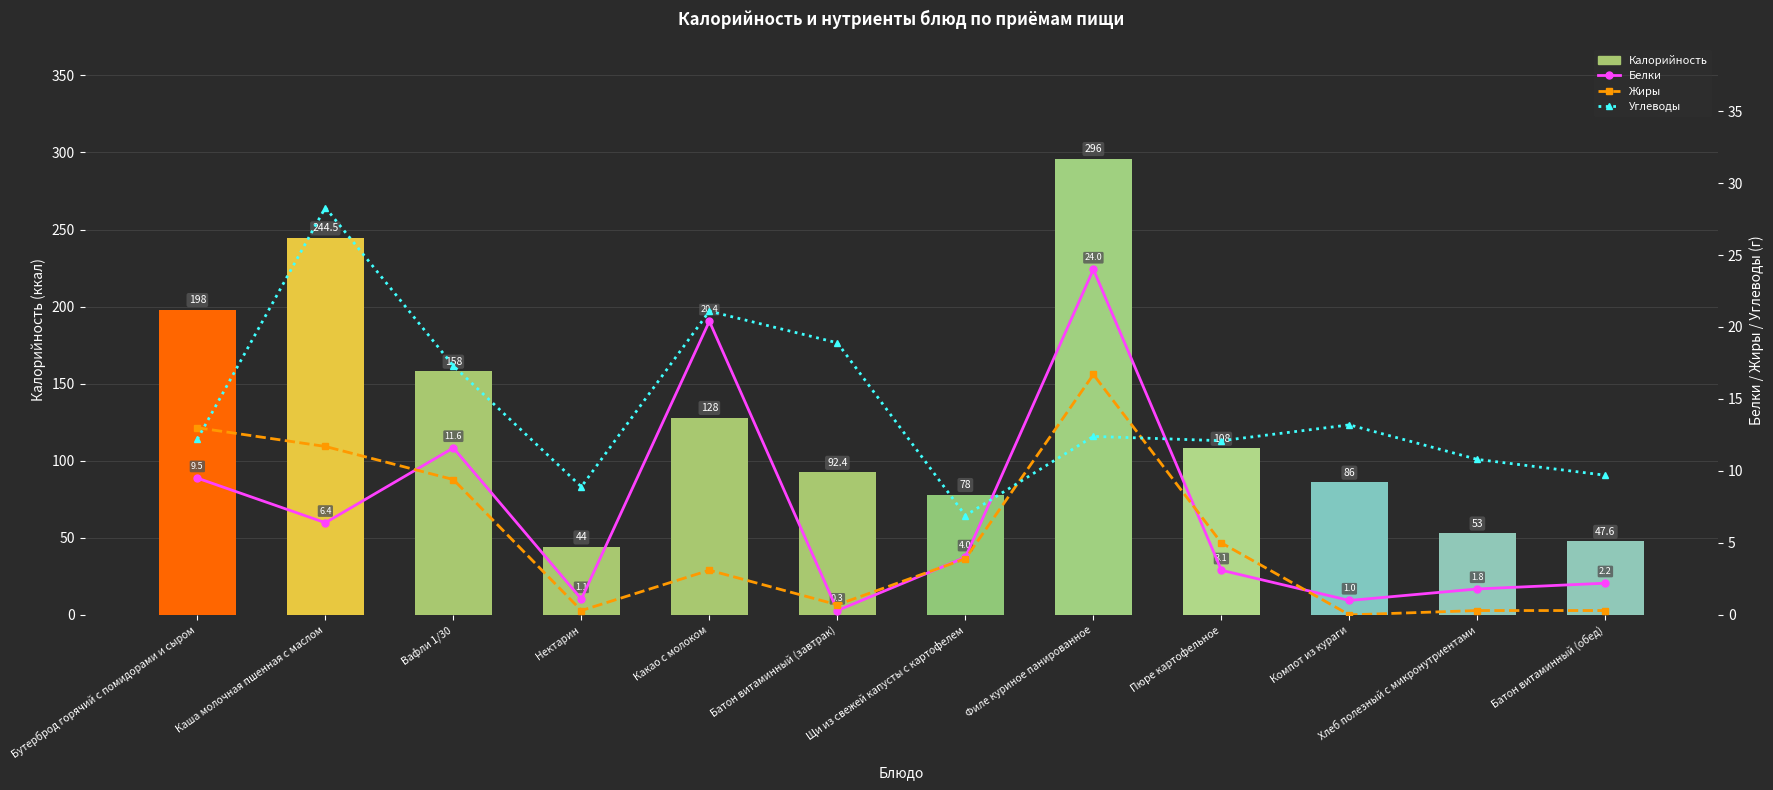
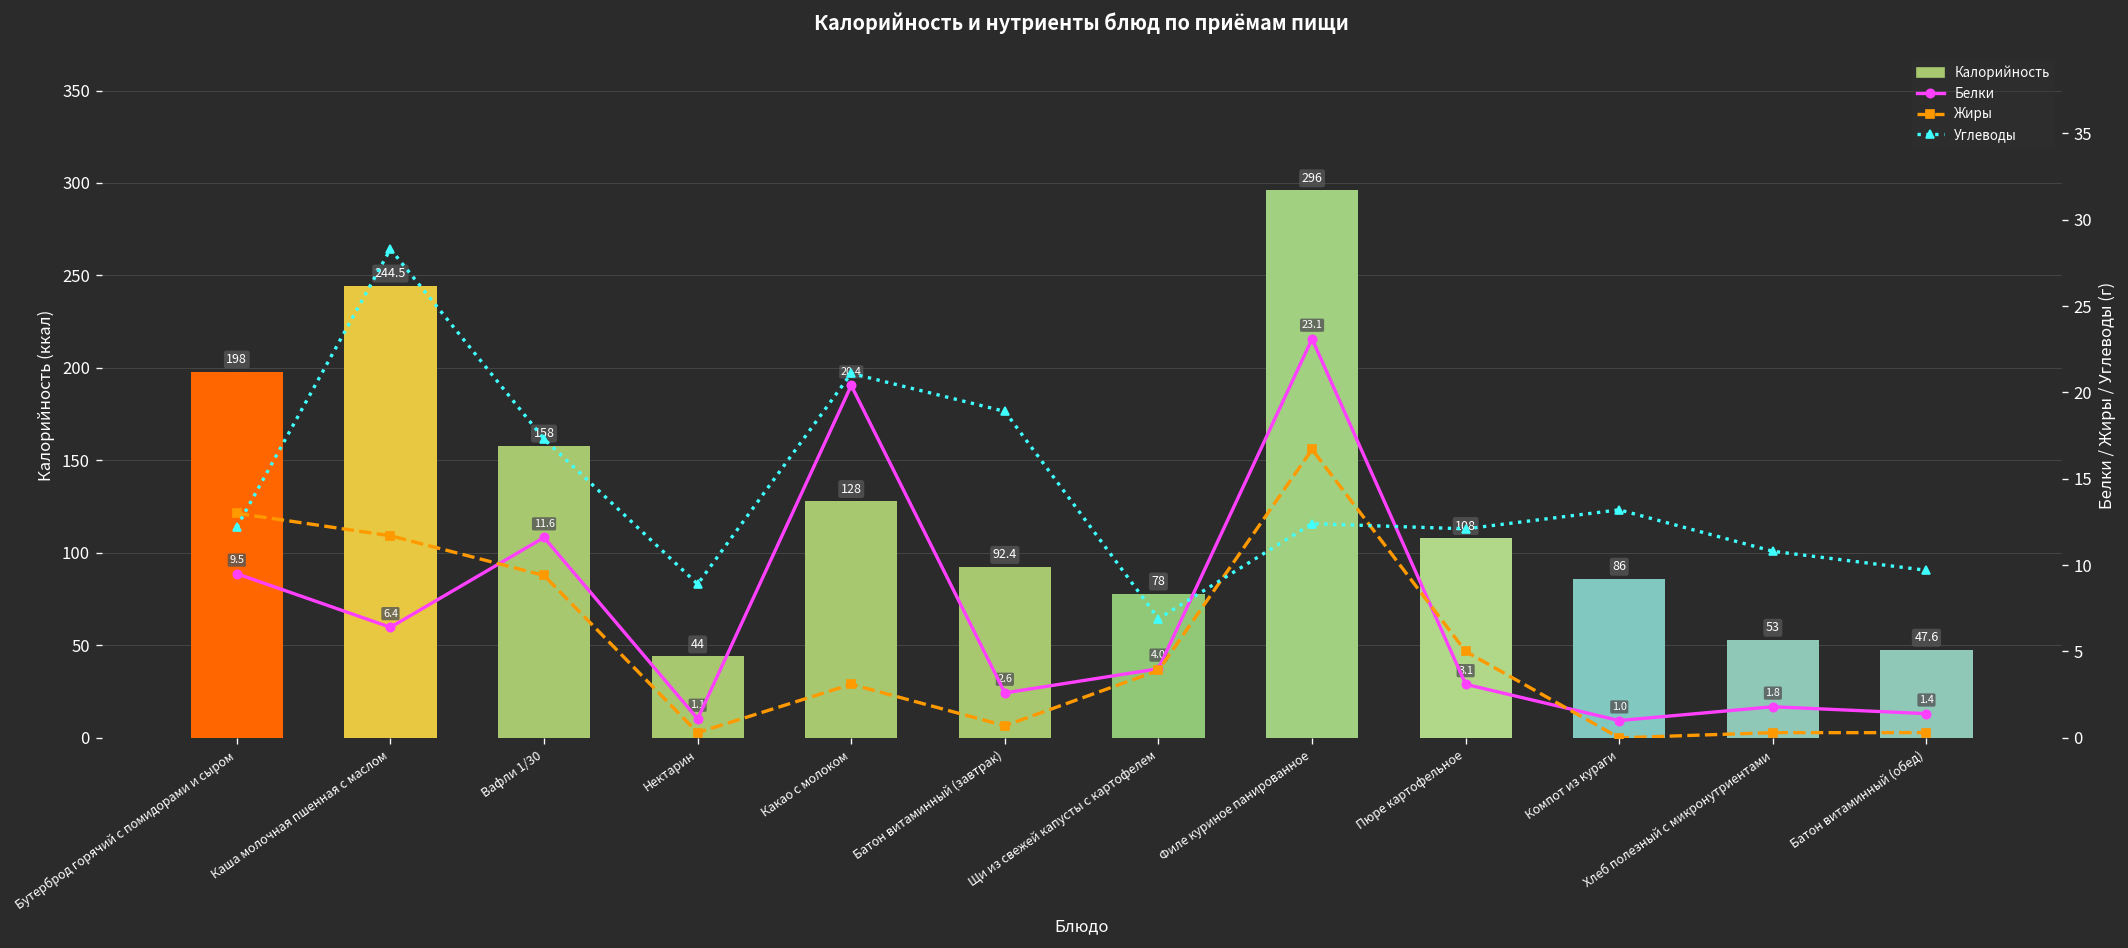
  {
    "Белки": {
-     "Батон витаминный (завтрак)": 0.3,
-     "Филе куриное панированное": 24.0,
-     "Батон витаминный (обед)": 2.2
+     "Батон витаминный (завтрак)": 2.6,
+     "Филе куриное панированное": 23.1,
+     "Батон витаминный (обед)": 1.4
    }
  }
